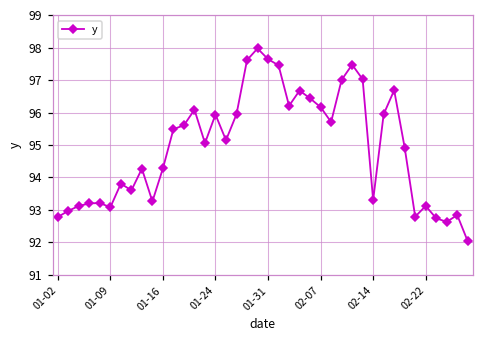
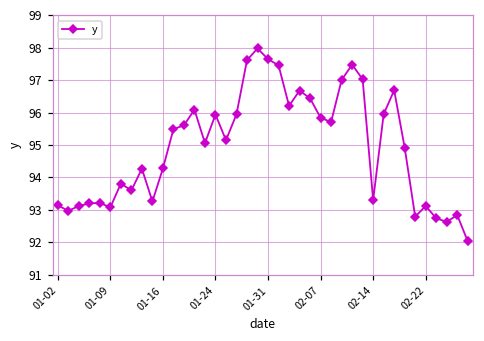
  {
-   "01-02": 92.8,
+   "01-02": 93.1,
    "01-09": 93.1,
    "01-16": 94.3,
    "01-24": 95.9,
    "01-31": 97.7,
-   "02-07": 96.2,
+   "02-07": 95.8,
    "02-14": 93.3,
    "02-22": 93.1
  }
